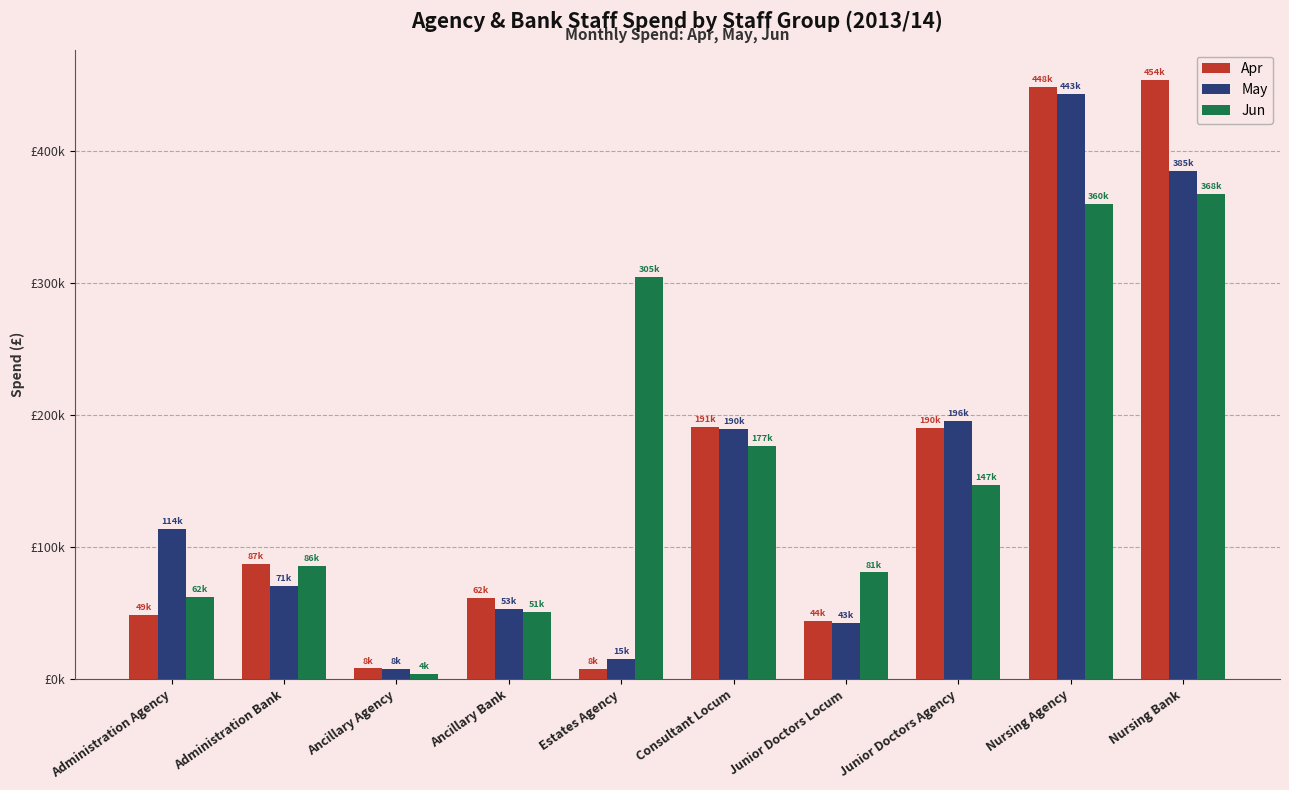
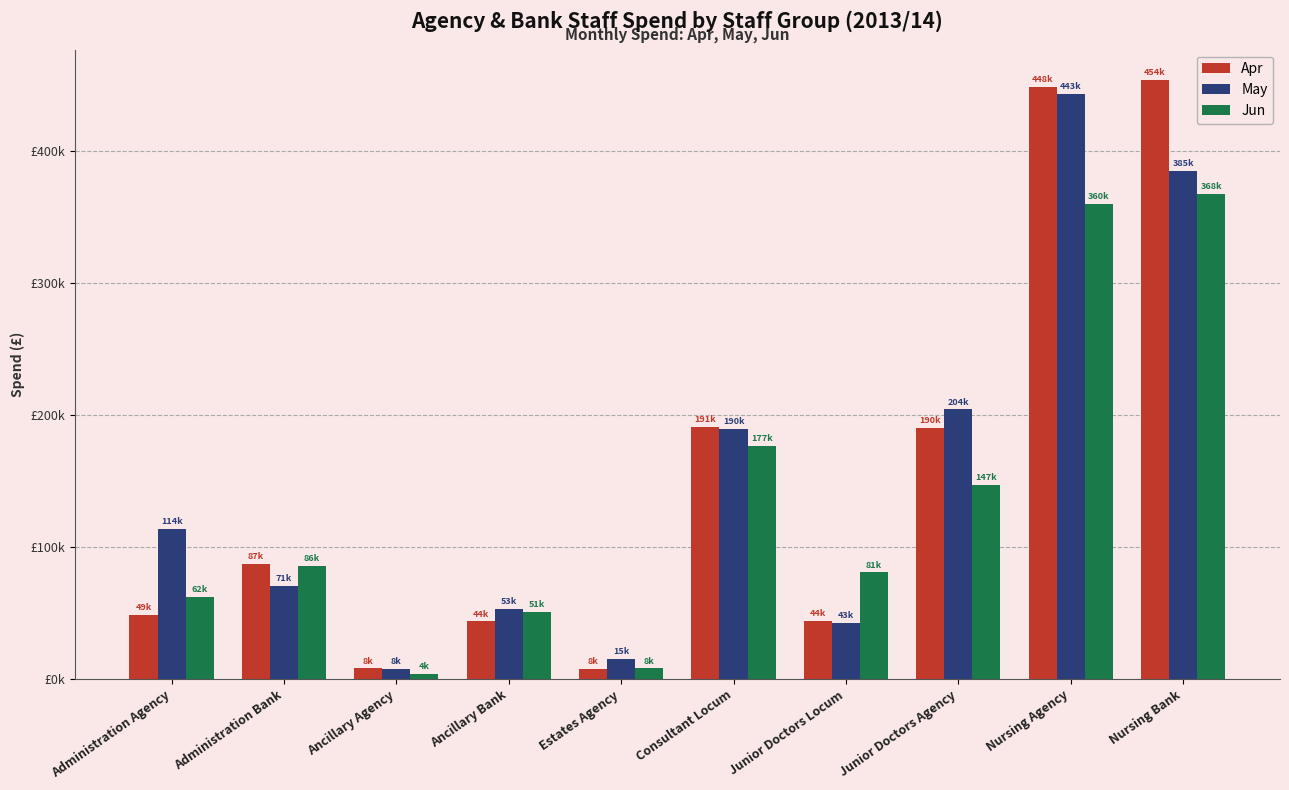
  {
    "Apr": {
      "Administration Agency": "49k",
      "Administration Bank": "87k",
      "Ancillary Agency": "8k",
-     "Ancillary Bank": "62k",
+     "Ancillary Bank": "44k",
      "Estates Agency": "8k",
      "Consultant Locum": "191k",
      "Junior Doctors Locum": "44k",
      "Junior Doctors Agency": "190k",
      "Nursing Agency": "448k",
      "Nursing Bank": "454k"
    },
    "May": {
      "Administration Agency": "114k",
      "Administration Bank": "71k",
      "Ancillary Agency": "8k",
      "Ancillary Bank": "53k",
      "Estates Agency": "15k",
      "Consultant Locum": "190k",
      "Junior Doctors Locum": "43k",
-     "Junior Doctors Agency": "196k",
+     "Junior Doctors Agency": "204k",
      "Nursing Agency": "443k",
      "Nursing Bank": "385k"
    },
    "Jun": {
      "Administration Agency": "62k",
      "Administration Bank": "86k",
      "Ancillary Agency": "4k",
      "Ancillary Bank": "51k",
-     "Estates Agency": "305k",
+     "Estates Agency": "8k",
      "Consultant Locum": "177k",
      "Junior Doctors Locum": "81k",
      "Junior Doctors Agency": "147k",
      "Nursing Agency": "360k",
      "Nursing Bank": "368k"
    }
  }
